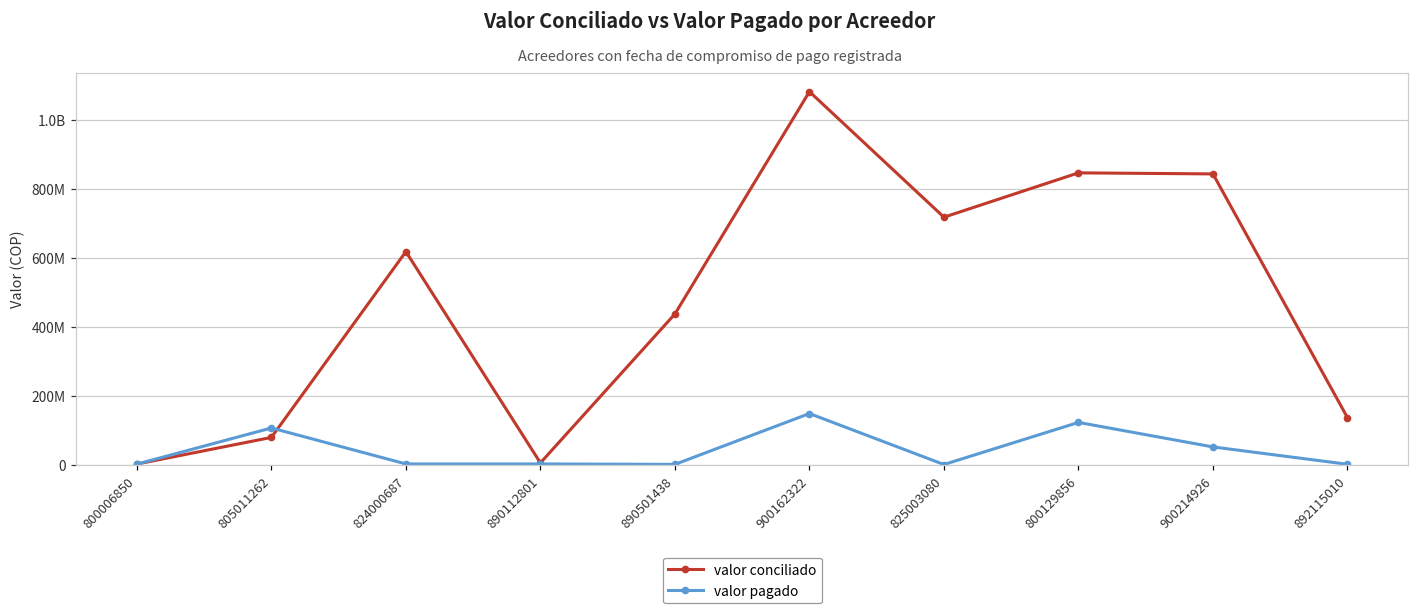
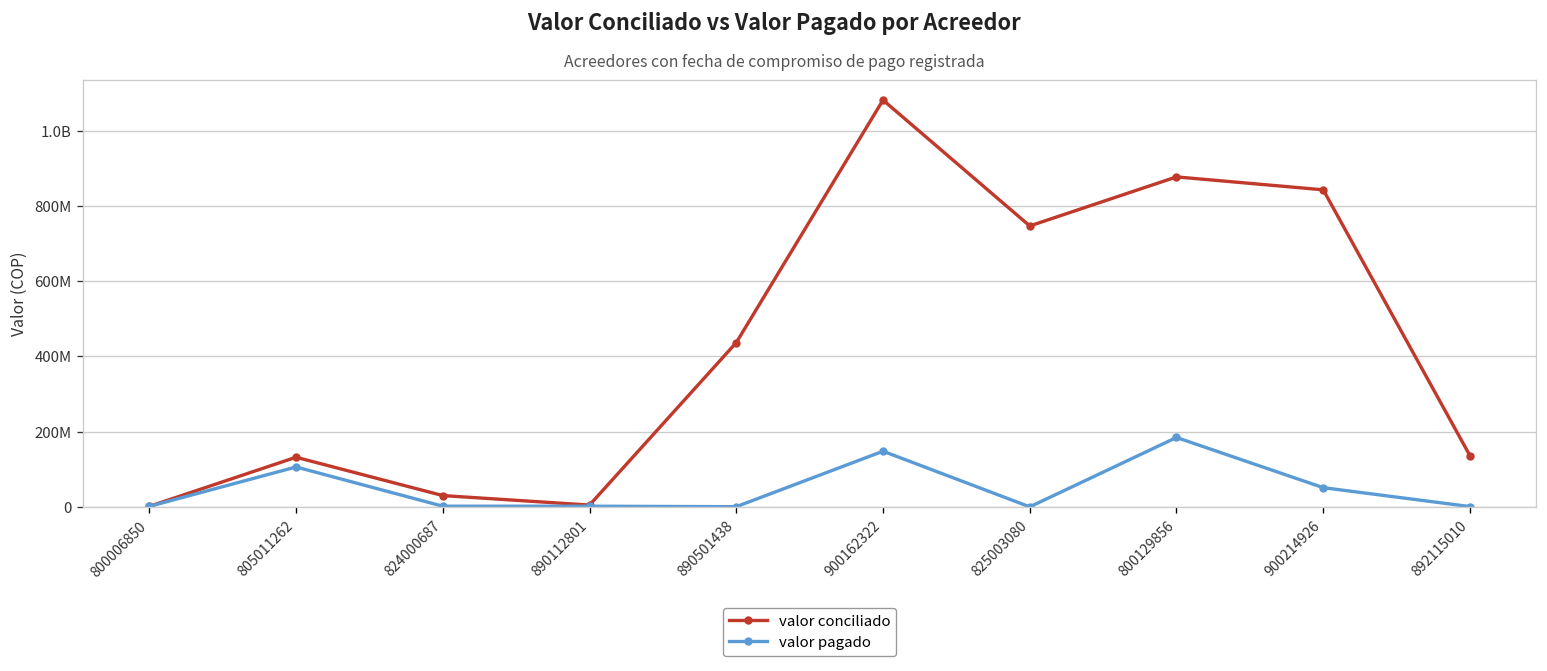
  {
    "valor conciliado": {
-     "805011262": 80000000,
-     "824000687": 620000000,
+     "805011262": 130000000,
+     "824000687": 30000000,
      "890501438": 440000000,
      "900162322": 1080000000,
-     "825003080": 720000000,
-     "800129856": 850000000,
+     "825003080": 750000000,
+     "800129856": 880000000,
      "900214926": 840000000,
      "892115010": 140000000
    },
    "valor pagado": {
      "805011262": 110000000,
      "824000687": 0,
      "890501438": 0,
      "900162322": 150000000,
      "825003080": 0,
-     "800129856": 120000000,
+     "800129856": 180000000,
      "900214926": 50000000,
      "892115010": 0
    }
  }
